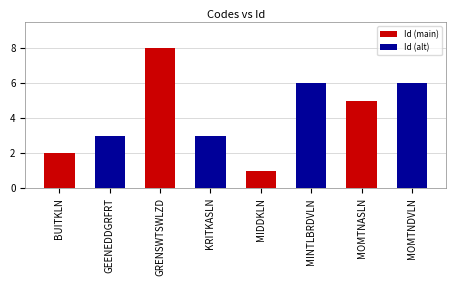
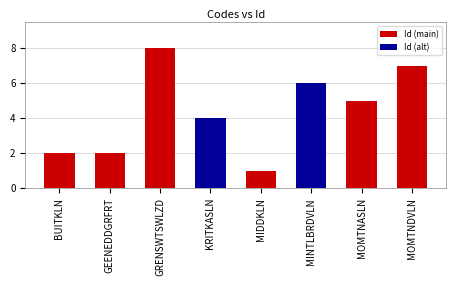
  {
    "BUITKLN": 2,
-   "GEENEDDGRFRT": 3,
+   "GEENEDDGRFRT": 2,
    "GRENSWTSWLZD": 8,
-   "KRITKASLN": 3,
+   "KRITKASLN": 4,
    "MIDDKLN": 1,
    "MINTLBRDVLN": 6,
    "MOMTNASLN": 5,
-   "MOMTNDVLN": 6
+   "MOMTNDVLN": 7
  }
